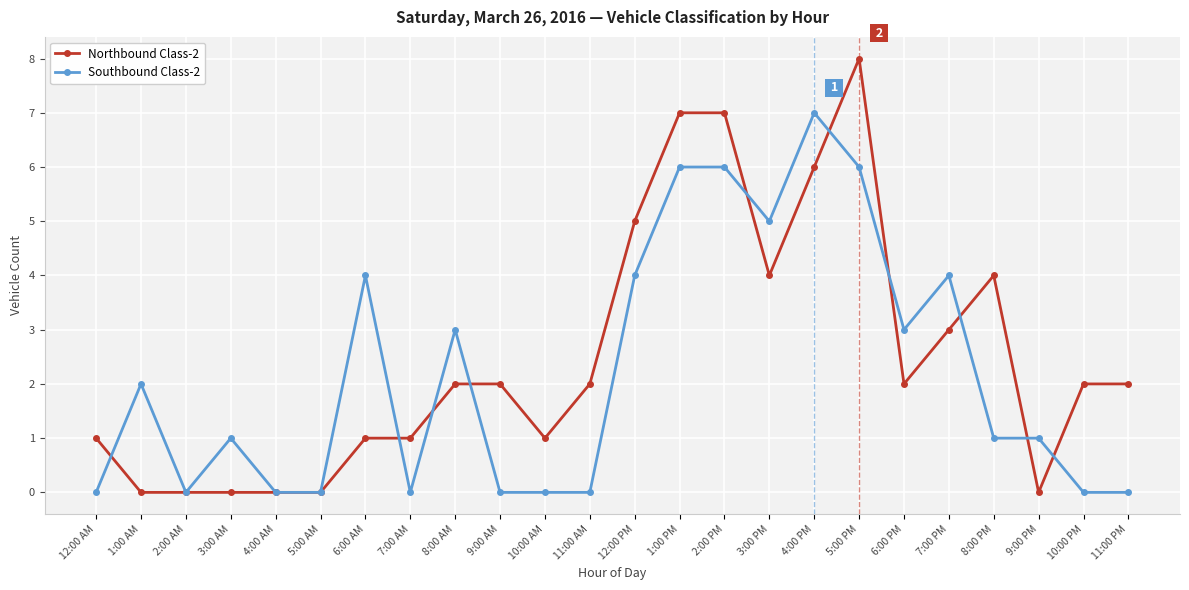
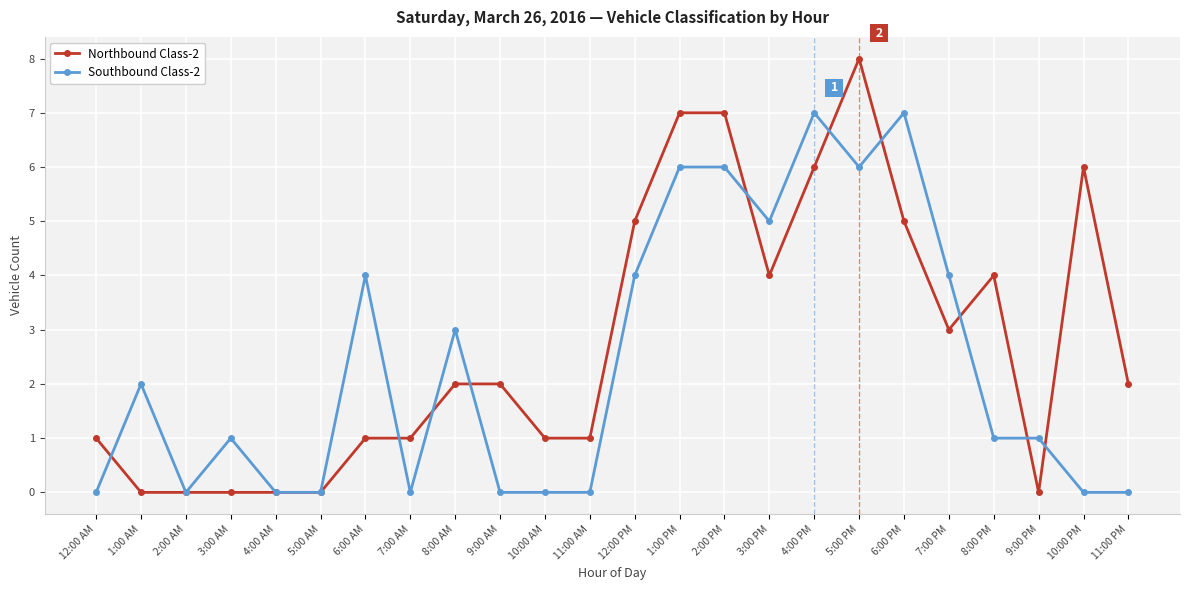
  {
    "Northbound Class-2": {
      "12:00 AM": 1,
      "1:00 AM": 0,
      "3:00 AM": 0,
      "6:00 AM": 1,
      "7:00 AM": 1,
      "8:00 AM": 2,
      "9:00 AM": 2,
      "10:00 AM": 1,
-     "11:00 AM": 2,
+     "11:00 AM": 1,
      "12:00 PM": 5,
      "1:00 PM": 7,
      "2:00 PM": 7,
      "3:00 PM": 4,
      "4:00 PM": 6,
-     "6:00 PM": 2,
+     "6:00 PM": 5,
      "7:00 PM": 3,
      "8:00 PM": 4,
      "9:00 PM": 0,
-     "10:00 PM": 2,
+     "10:00 PM": 6,
      "11:00 PM": 2
    },
    "Southbound Class-2": {
      "12:00 AM": 0,
      "1:00 AM": 2,
      "3:00 AM": 1,
      "6:00 AM": 4,
      "7:00 AM": 0,
      "8:00 AM": 3,
      "9:00 AM": 0,
      "10:00 AM": 0,
      "11:00 AM": 0,
      "12:00 PM": 4,
      "1:00 PM": 6,
      "2:00 PM": 6,
      "3:00 PM": 5,
      "5:00 PM": 6,
-     "6:00 PM": 3,
+     "6:00 PM": 7,
      "7:00 PM": 4,
      "8:00 PM": 1,
      "9:00 PM": 1,
      "10:00 PM": 0,
      "11:00 PM": 0
    }
  }
